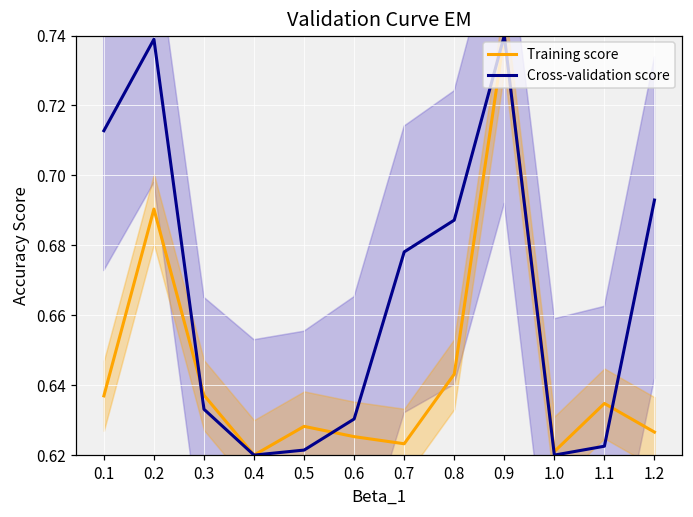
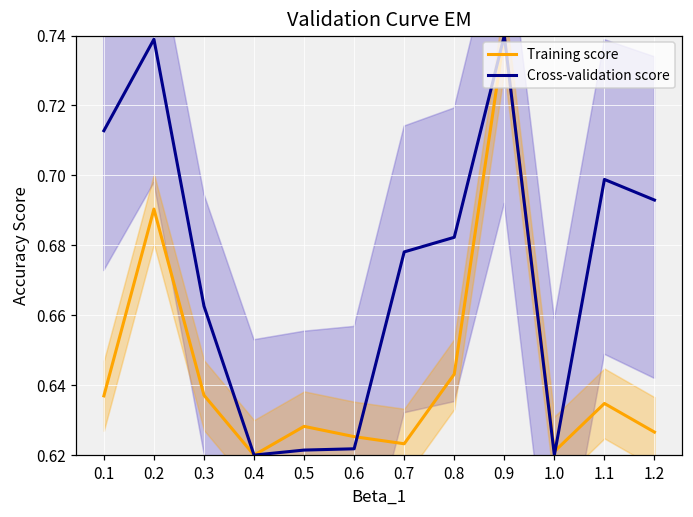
  {
    "Cross-validation score": {
      "0.1": 0.713,
      "0.2": 0.739,
-     "0.3": 0.633,
+     "0.3": 0.663,
      "0.5": 0.621,
-     "0.6": 0.630,
+     "0.6": 0.622,
      "0.7": 0.678,
-     "0.8": 0.687,
+     "0.8": 0.682,
      "1.0": 0.620,
-     "1.1": 0.623,
+     "1.1": 0.699,
      "1.2": 0.693
    }
  }
